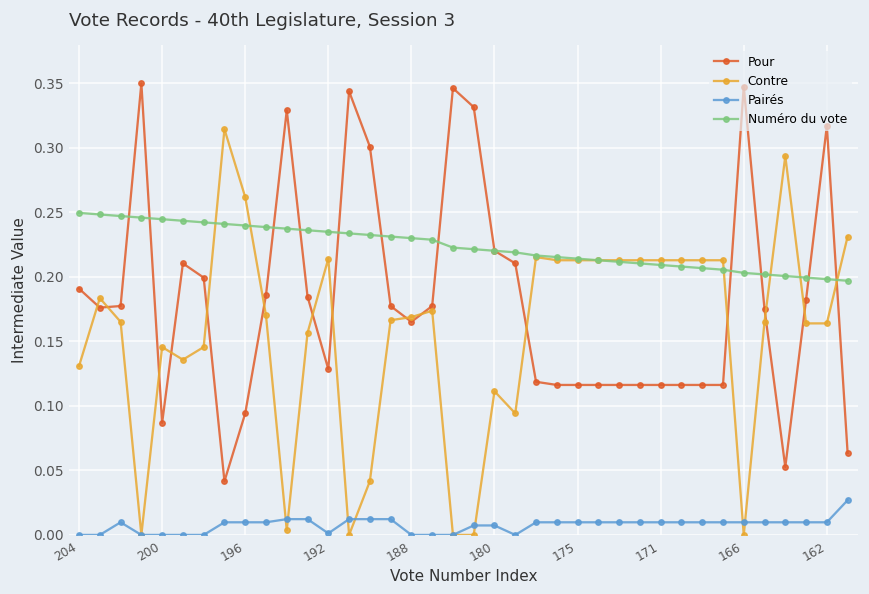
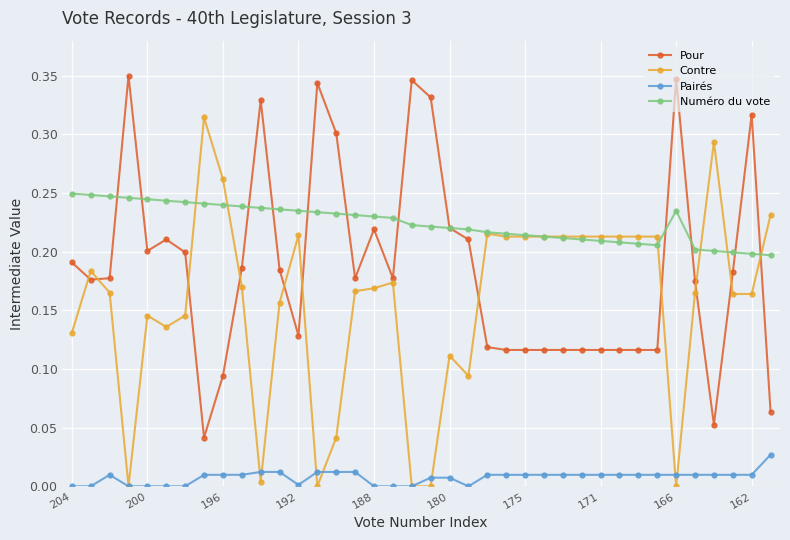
  {
    "Pour": {
      "204": 0.191,
-     "200": 0.087,
+     "200": 0.201,
      "196": 0.094,
      "192": 0.128,
-     "188": 0.165,
+     "188": 0.219,
      "175": 0.116,
      "171": 0.116,
      "162": 0.317
    },
    "Contre": {
      "204": 0.131,
      "200": 0.146,
      "196": 0.262,
      "192": 0.214,
      "188": 0.169,
      "180": 0.111,
      "171": 0.213,
      "166": 0.000,
      "162": 0.164
    },
    "Pairés": {
      "204": 0.000,
      "200": 0.000,
      "196": 0.010,
      "192": 0.001,
      "188": 0.000,
      "180": 0.007,
      "175": 0.010,
      "171": 0.010,
      "166": 0.010,
      "162": 0.010
    },
    "Numéro du vote": {
      "204": 0.250,
      "200": 0.245,
      "196": 0.240,
      "192": 0.235,
      "188": 0.230,
      "171": 0.209,
-     "166": 0.203,
+     "166": 0.235,
      "162": 0.198
    }
  }
